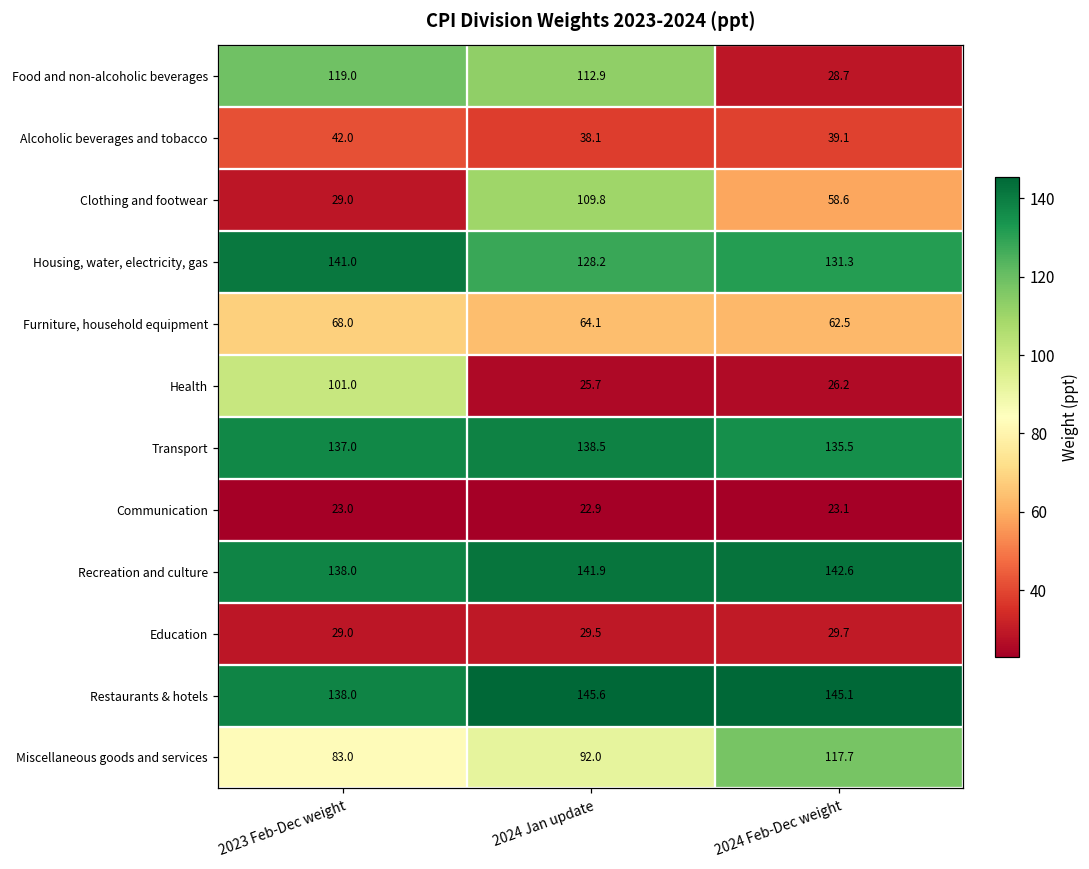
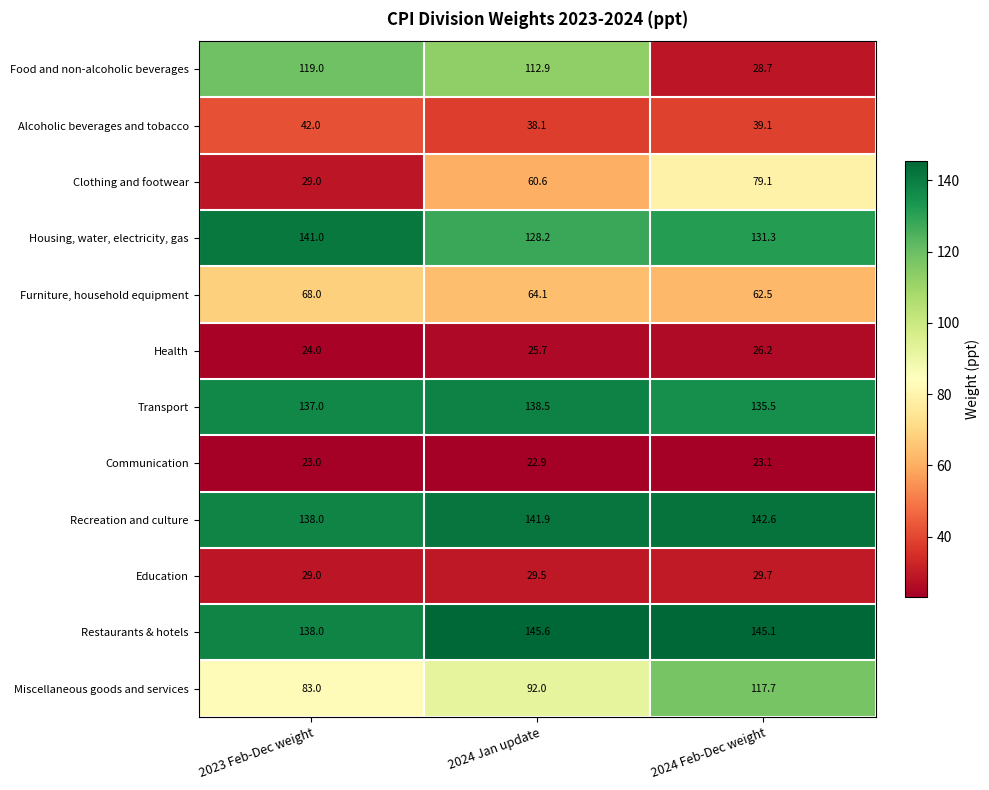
  {
    "Food and non-alcoholic beverages": {
      "2023 Feb-Dec weight": 119.0,
      "2024 Jan update": 112.9,
      "2024 Feb-Dec weight": 28.7
    },
    "Alcoholic beverages and tobacco": {
      "2023 Feb-Dec weight": 42.0,
      "2024 Jan update": 38.1,
      "2024 Feb-Dec weight": 39.1
    },
    "Clothing and footwear": {
      "2023 Feb-Dec weight": 29.0,
-     "2024 Jan update": 109.8,
-     "2024 Feb-Dec weight": 58.6
+     "2024 Jan update": 60.6,
+     "2024 Feb-Dec weight": 79.1
    },
    "Housing, water, electricity, gas": {
      "2023 Feb-Dec weight": 141.0,
      "2024 Jan update": 128.2,
      "2024 Feb-Dec weight": 131.3
    },
    "Furniture, household equipment": {
      "2023 Feb-Dec weight": 68.0,
      "2024 Jan update": 64.1,
      "2024 Feb-Dec weight": 62.5
    },
    "Health": {
-     "2023 Feb-Dec weight": 101.0,
+     "2023 Feb-Dec weight": 24.0,
      "2024 Jan update": 25.7,
      "2024 Feb-Dec weight": 26.2
    },
    "Transport": {
      "2023 Feb-Dec weight": 137.0,
      "2024 Jan update": 138.5,
      "2024 Feb-Dec weight": 135.5
    },
    "Communication": {
      "2023 Feb-Dec weight": 23.0,
      "2024 Jan update": 22.9,
      "2024 Feb-Dec weight": 23.1
    },
    "Recreation and culture": {
      "2023 Feb-Dec weight": 138.0,
      "2024 Jan update": 141.9,
      "2024 Feb-Dec weight": 142.6
    },
    "Education": {
      "2023 Feb-Dec weight": 29.0,
      "2024 Jan update": 29.5,
      "2024 Feb-Dec weight": 29.7
    },
    "Restaurants & hotels": {
      "2023 Feb-Dec weight": 138.0,
      "2024 Jan update": 145.6,
      "2024 Feb-Dec weight": 145.1
    },
    "Miscellaneous goods and services": {
      "2023 Feb-Dec weight": 83.0,
      "2024 Jan update": 92.0,
      "2024 Feb-Dec weight": 117.7
    }
  }
